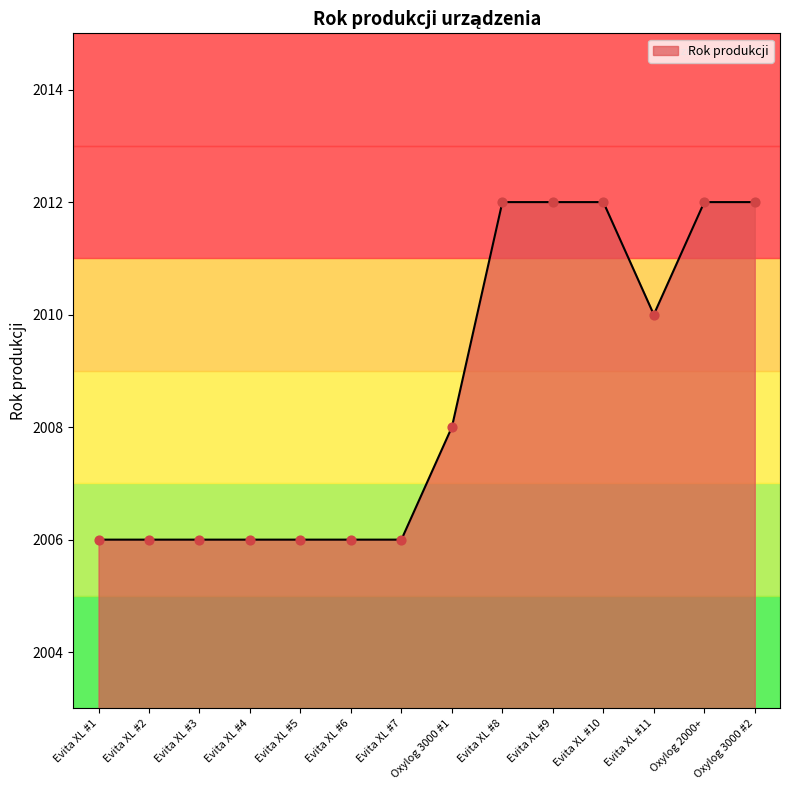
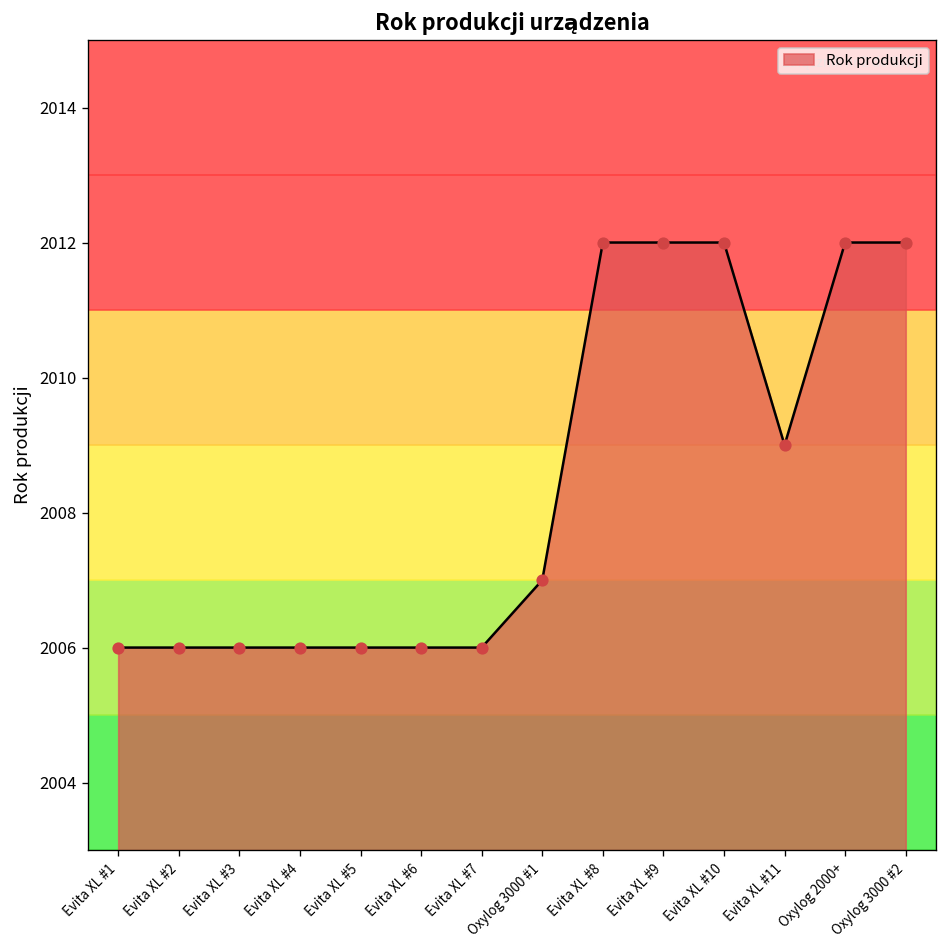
  {
    "Evita XL #1": 2006,
    "Evita XL #2": 2006,
    "Evita XL #3": 2006,
    "Evita XL #4": 2006,
    "Evita XL #5": 2006,
    "Evita XL #6": 2006,
    "Evita XL #7": 2006,
-   "Oxylog 3000 #1": 2008,
+   "Oxylog 3000 #1": 2007,
    "Evita XL #8": 2012,
    "Evita XL #9": 2012,
    "Evita XL #10": 2012,
-   "Evita XL #11": 2010,
+   "Evita XL #11": 2009,
    "Oxylog 2000+": 2012,
    "Oxylog 3000 #2": 2012
  }
